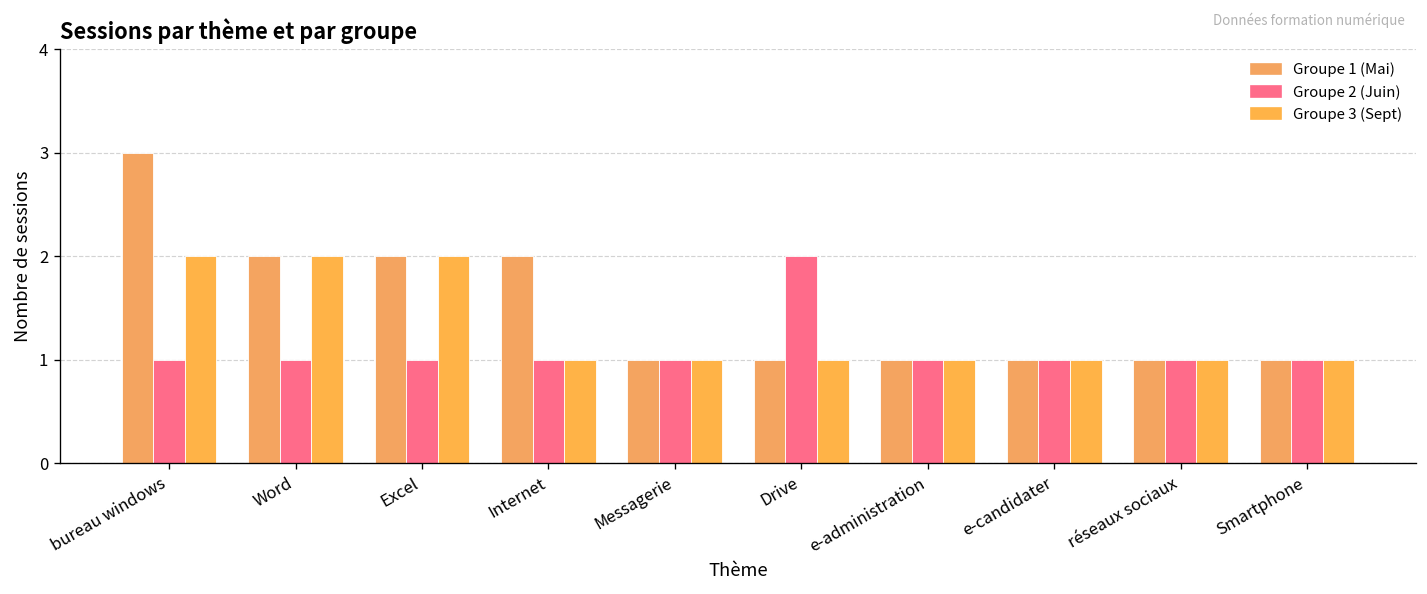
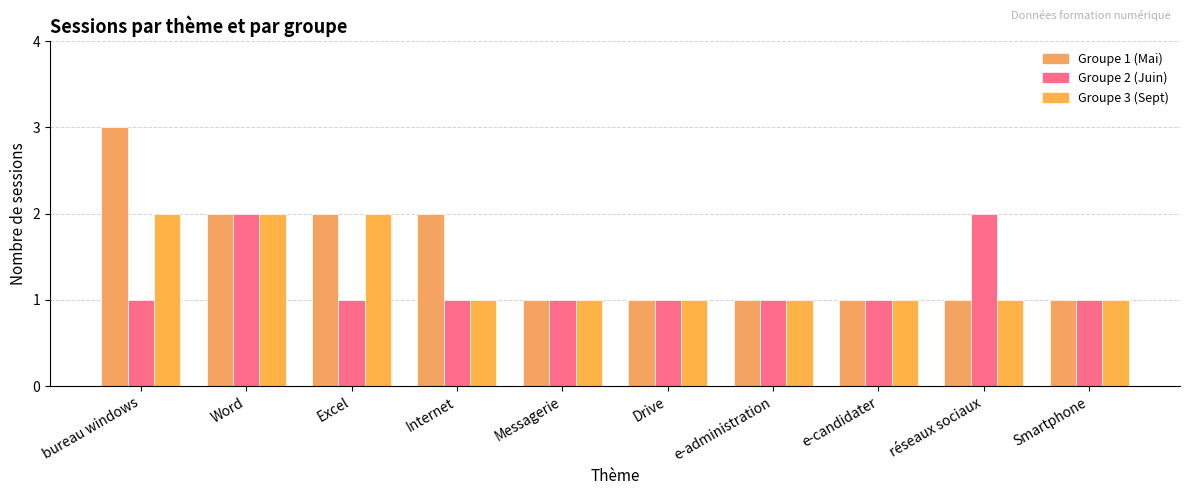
  {
    "Groupe 2 (Juin)": {
      "bureau windows": 1,
-     "Word": 1,
+     "Word": 2,
      "Excel": 1,
      "Internet": 1,
      "Messagerie": 1,
-     "Drive": 2,
+     "Drive": 1,
      "e-administration": 1,
      "e-candidater": 1,
-     "réseaux sociaux": 1,
+     "réseaux sociaux": 2,
      "Smartphone": 1
    }
  }
